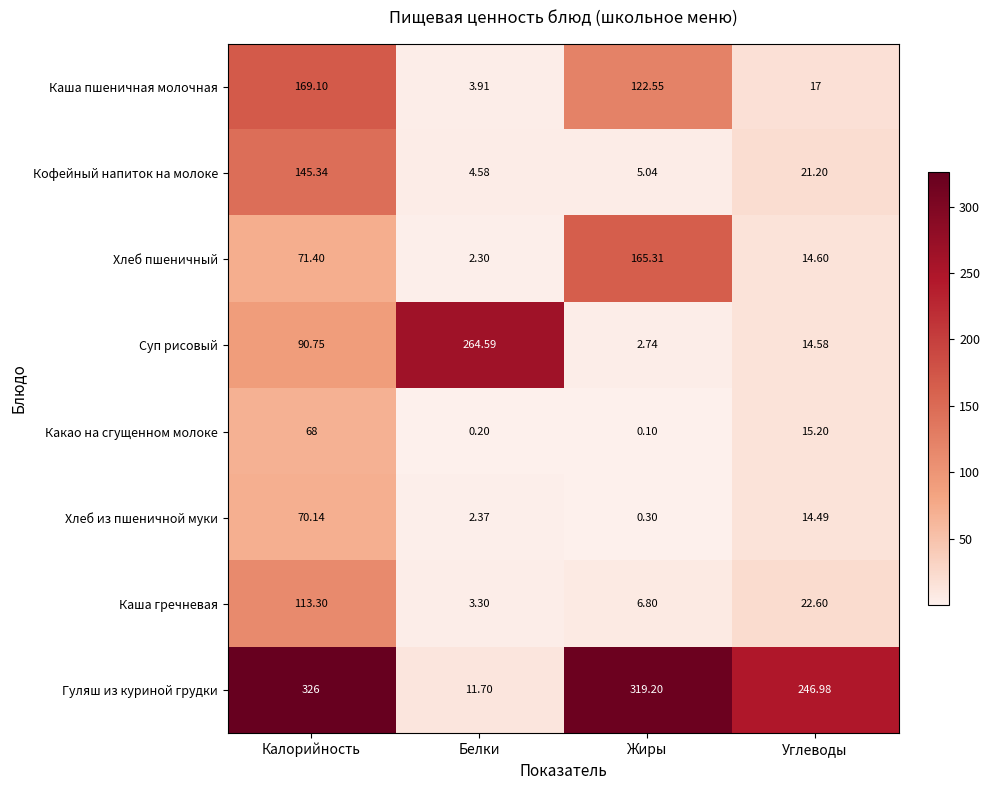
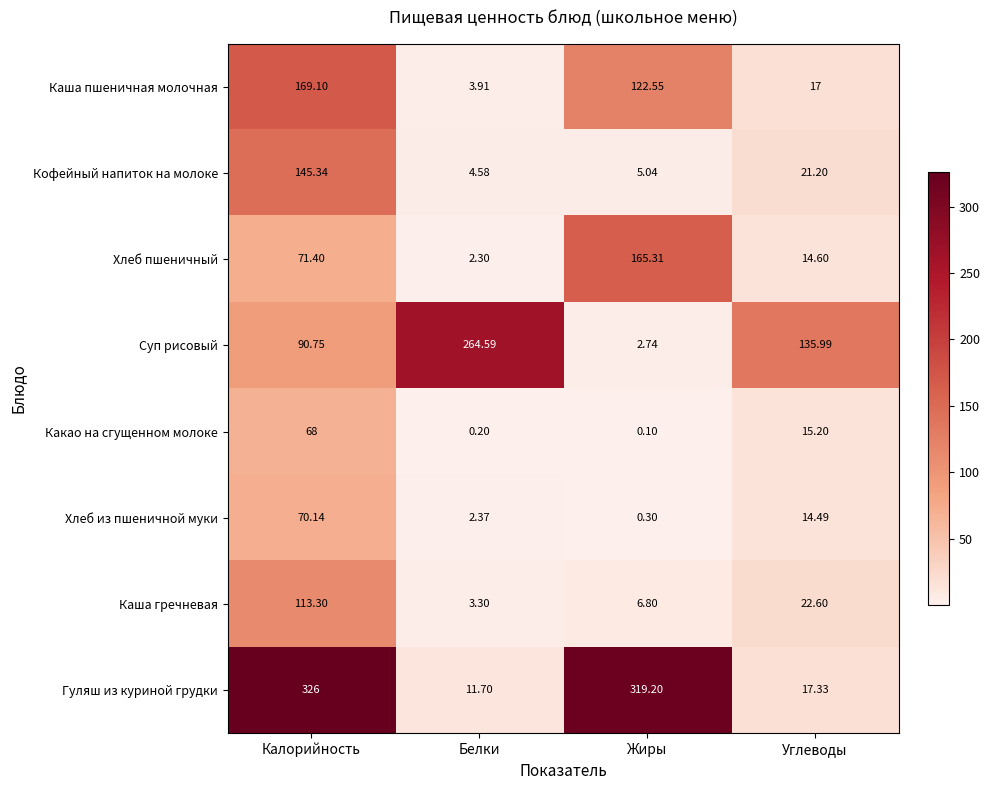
  {
    "Каша пшеничная молочная": {
      "Калорийность": 169.10,
      "Белки": 3.91,
      "Жиры": 122.55,
      "Углеводы": 17
    },
    "Кофейный напиток на молоке": {
      "Калорийность": 145.34,
      "Белки": 4.58,
      "Жиры": 5.04,
      "Углеводы": 21.20
    },
    "Хлеб пшеничный": {
      "Калорийность": 71.40,
      "Белки": 2.30,
      "Жиры": 165.31,
      "Углеводы": 14.60
    },
    "Суп рисовый": {
      "Калорийность": 90.75,
      "Белки": 264.59,
      "Жиры": 2.74,
-     "Углеводы": 14.58
+     "Углеводы": 135.99
    },
    "Какао на сгущенном молоке": {
      "Калорийность": 68,
      "Белки": 0.20,
      "Жиры": 0.10,
      "Углеводы": 15.20
    },
    "Хлеб из пшеничной муки": {
      "Калорийность": 70.14,
      "Белки": 2.37,
      "Жиры": 0.30,
      "Углеводы": 14.49
    },
    "Каша гречневая": {
      "Калорийность": 113.30,
      "Белки": 3.30,
      "Жиры": 6.80,
      "Углеводы": 22.60
    },
    "Гуляш из куриной грудки": {
      "Калорийность": 326,
      "Белки": 11.70,
      "Жиры": 319.20,
-     "Углеводы": 246.98
+     "Углеводы": 17.33
    }
  }
